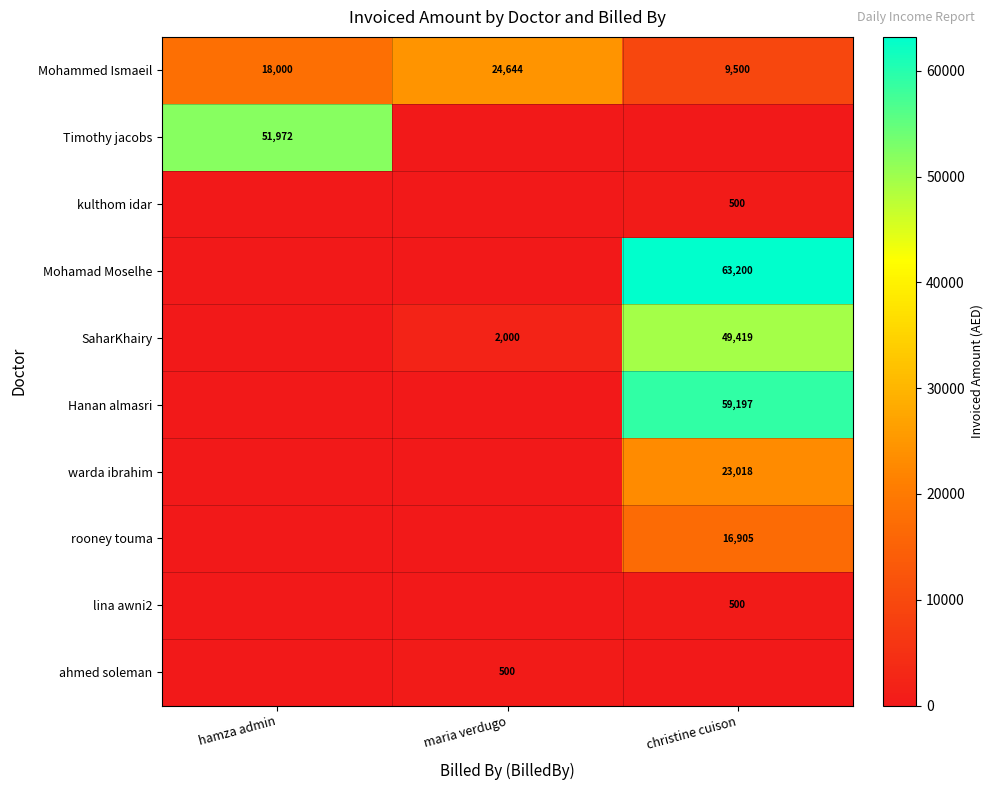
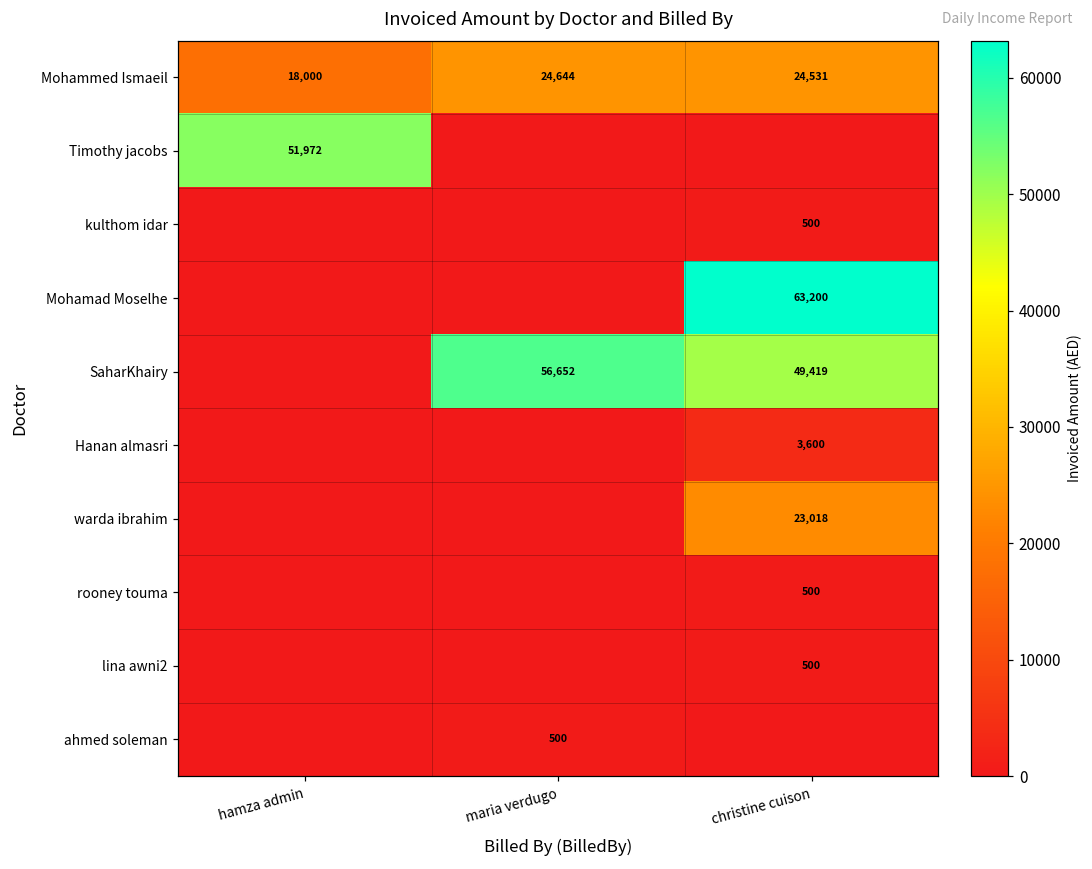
  {
    "Mohammed Ismaeil": {
      "hamza admin": "18,000",
      "maria verdugo": "24,644",
-     "christine cuison": "9,500"
+     "christine cuison": "24,531"
    },
    "Timothy jacobs": {
      "hamza admin": "51,972"
    },
    "kulthom idar": {
      "christine cuison": "500"
    },
    "Mohamad Moselhe": {
      "christine cuison": "63,200"
    },
    "SaharKhairy": {
-     "maria verdugo": "2,000",
+     "maria verdugo": "56,652",
      "christine cuison": "49,419"
    },
    "Hanan almasri": {
-     "christine cuison": "59,197"
+     "christine cuison": "3,600"
    },
    "warda ibrahim": {
      "christine cuison": "23,018"
    },
    "rooney touma": {
-     "christine cuison": "16,905"
+     "christine cuison": "500"
    },
    "lina awni2": {
      "christine cuison": "500"
    },
    "ahmed soleman": {
      "maria verdugo": "500"
    }
  }
